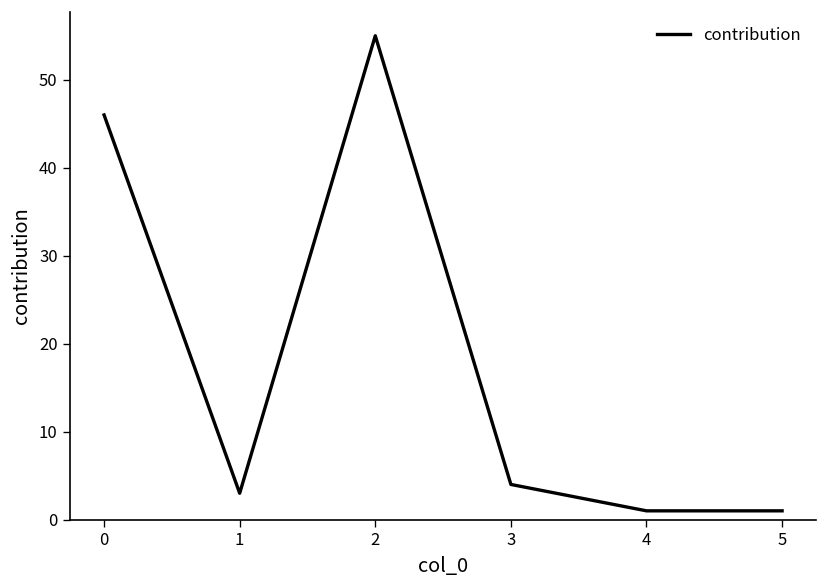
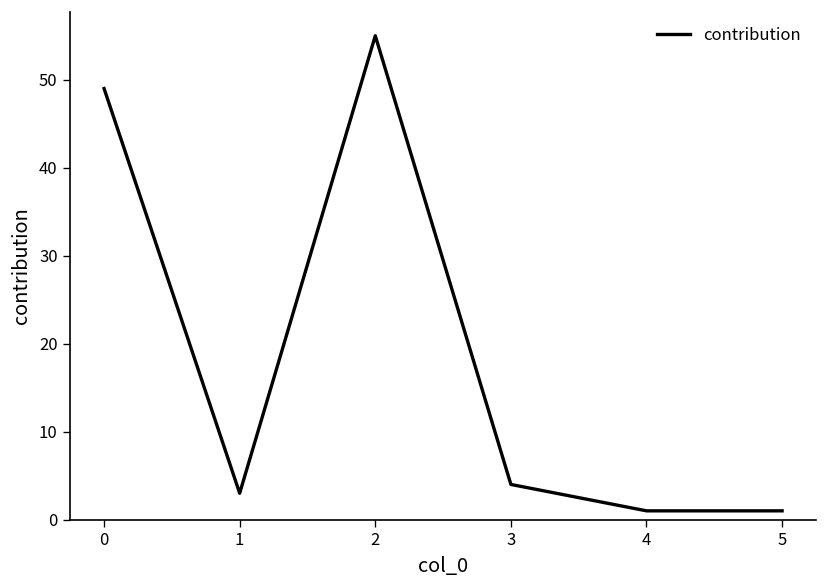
  {
-   "0": 46,
+   "0": 49,
    "1": 3,
    "2": 55,
    "3": 4,
    "4": 1,
    "5": 1
  }
